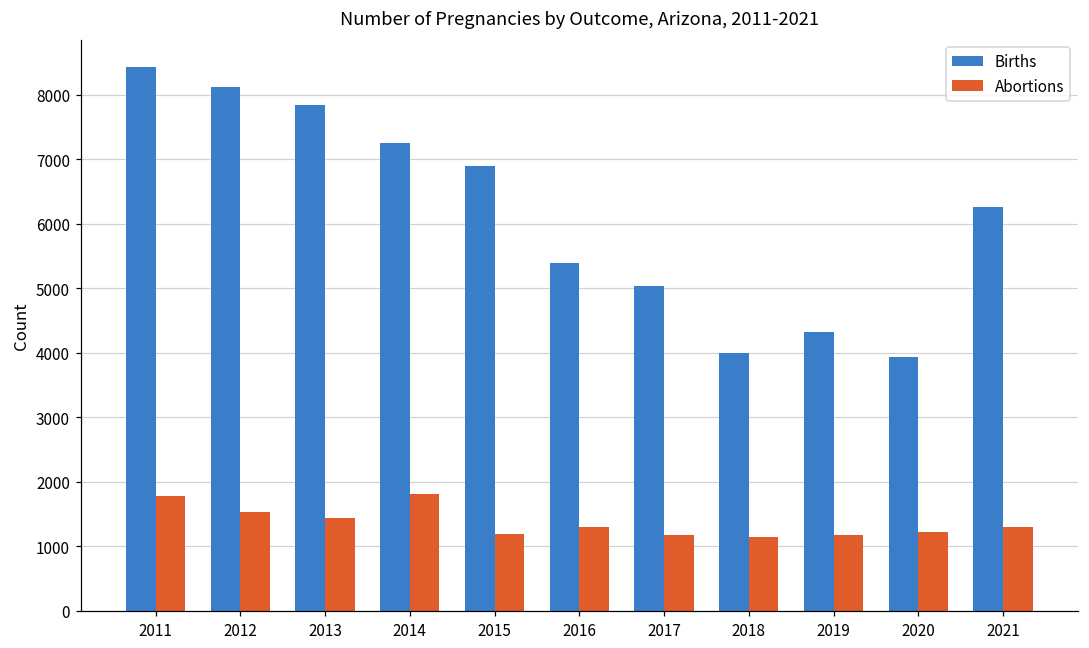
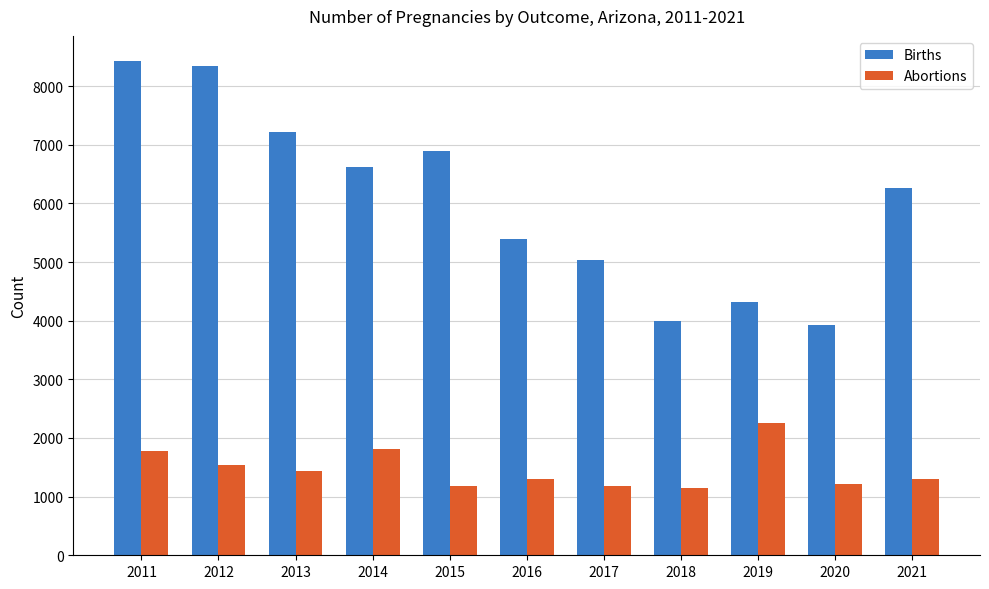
  {
    "Births": {
      "2011": 8400,
-     "2012": 8100,
-     "2013": 7800,
-     "2014": 7300,
+     "2012": 8300,
+     "2013": 7200,
+     "2014": 6600,
      "2015": 6900,
      "2016": 5400,
      "2017": 5000,
      "2018": 4000,
      "2019": 4300,
      "2020": 3900,
      "2021": 6300
    },
    "Abortions": {
      "2011": 1800,
      "2012": 1500,
      "2013": 1400,
      "2014": 1800,
      "2015": 1200,
      "2016": 1300,
      "2017": 1200,
      "2018": 1100,
-     "2019": 1200,
+     "2019": 2300,
      "2020": 1200,
      "2021": 1300
    }
  }
